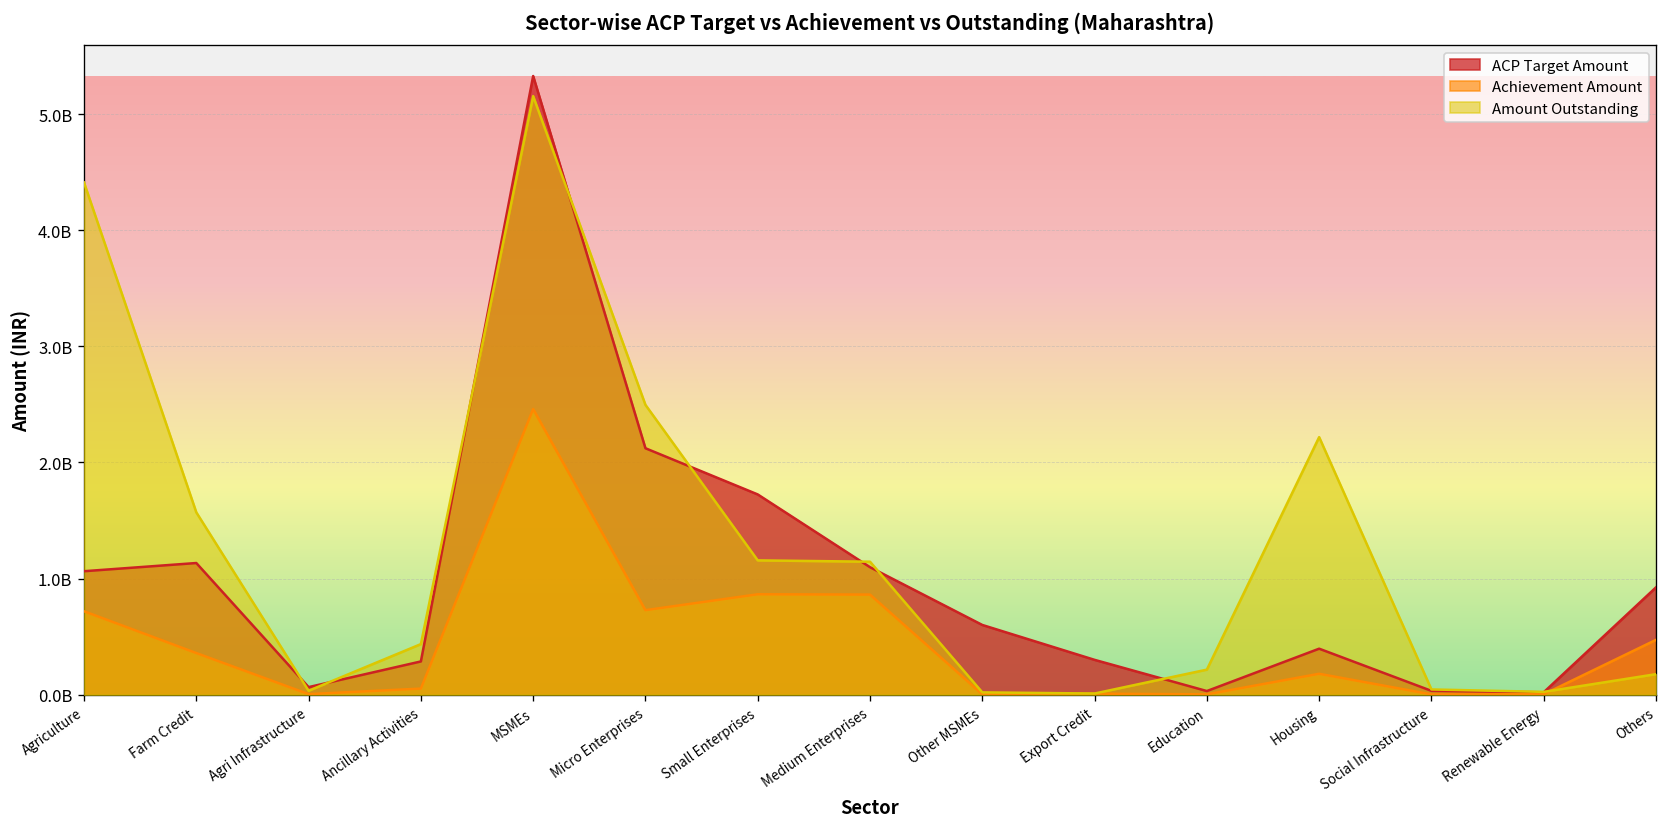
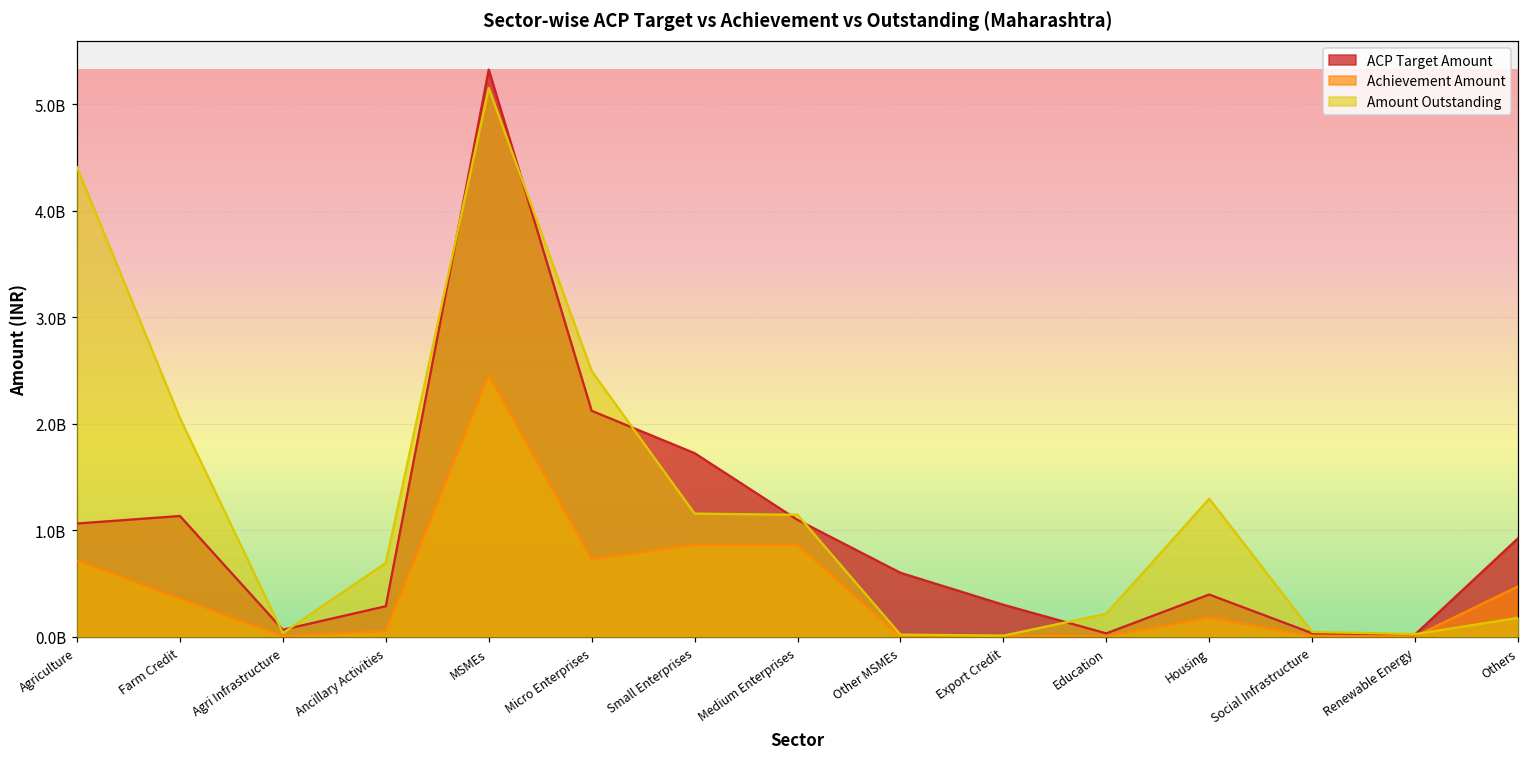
  {
    "ACP Target Amount": {
      "Agriculture": 1100000000,
      "Farm Credit": 1100000000,
      "Agri Infrastructure": 100000000,
      "Ancillary Activities": 300000000,
      "MSMEs": 5300000000,
      "Micro Enterprises": 2100000000,
      "Small Enterprises": 1700000000,
      "Medium Enterprises": 1100000000,
      "Other MSMEs": 600000000,
      "Export Credit": 300000000,
      "Education": 0,
      "Housing": 400000000,
      "Others": 900000000
    },
    "Achievement Amount": {
      "Agriculture": 700000000,
      "Farm Credit": 400000000,
      "Agri Infrastructure": 0,
      "Ancillary Activities": 100000000,
      "MSMEs": 2500000000,
      "Micro Enterprises": 700000000,
      "Small Enterprises": 900000000,
      "Medium Enterprises": 900000000,
      "Education": 0,
      "Housing": 200000000,
      "Social Infrastructure": 0,
      "Others": 500000000
    },
    "Amount Outstanding": {
      "Agriculture": 4400000000,
-     "Farm Credit": 1600000000,
+     "Farm Credit": 2100000000,
      "Agri Infrastructure": 0,
-     "Ancillary Activities": 400000000,
+     "Ancillary Activities": 700000000,
      "MSMEs": 5200000000,
      "Micro Enterprises": 2500000000,
      "Small Enterprises": 1200000000,
      "Medium Enterprises": 1100000000,
      "Education": 200000000,
-     "Housing": 2200000000,
+     "Housing": 1300000000,
      "Others": 200000000
    }
  }
